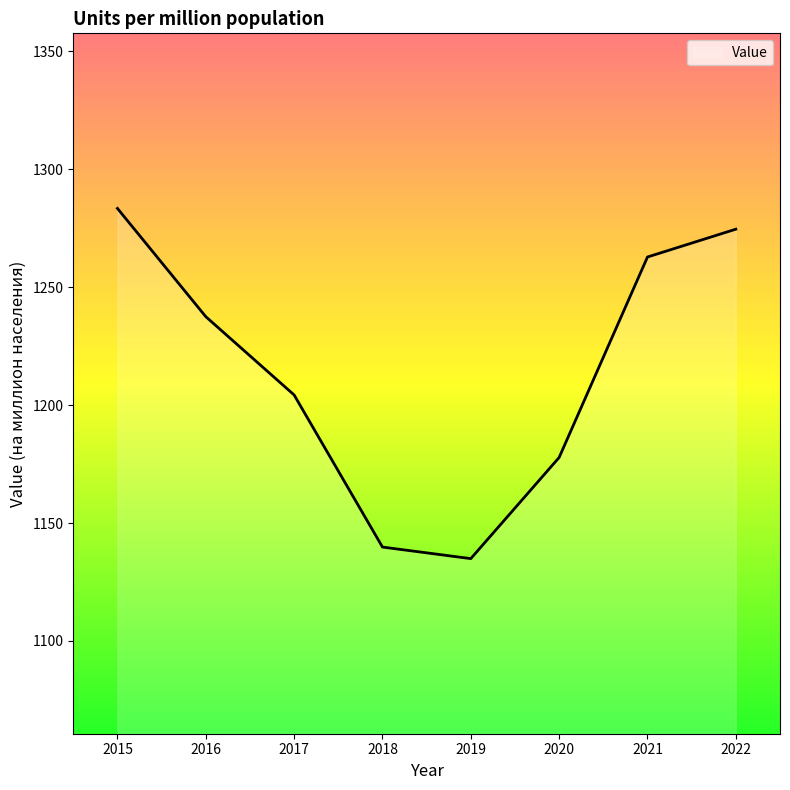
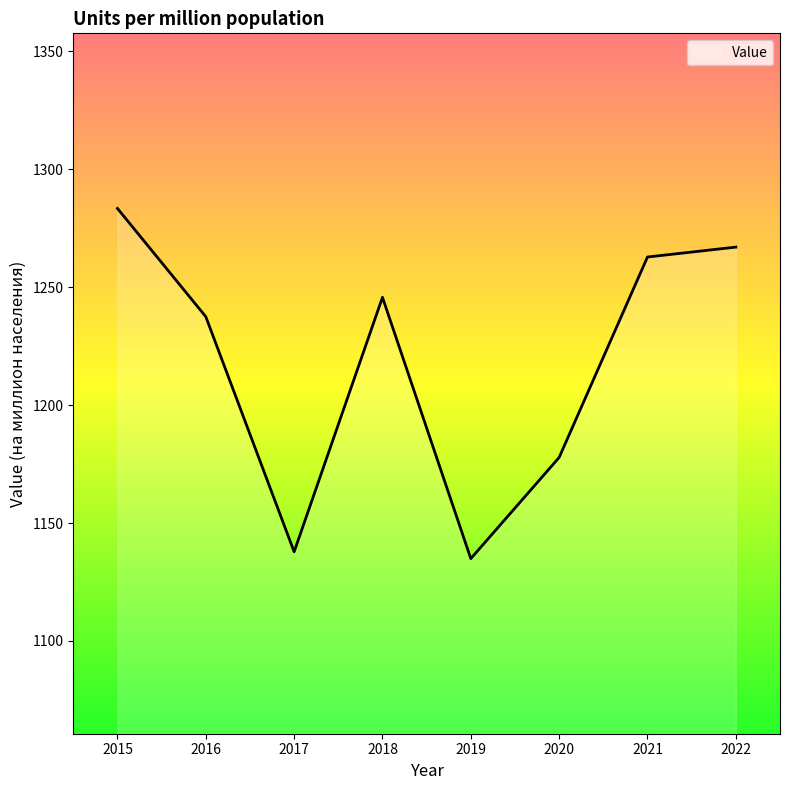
  {
    "2015": 1283,
    "2016": 1238,
-   "2017": 1204,
-   "2018": 1140,
+   "2017": 1138,
+   "2018": 1246,
    "2019": 1135,
    "2020": 1178,
    "2021": 1263,
-   "2022": 1275
+   "2022": 1267
  }
